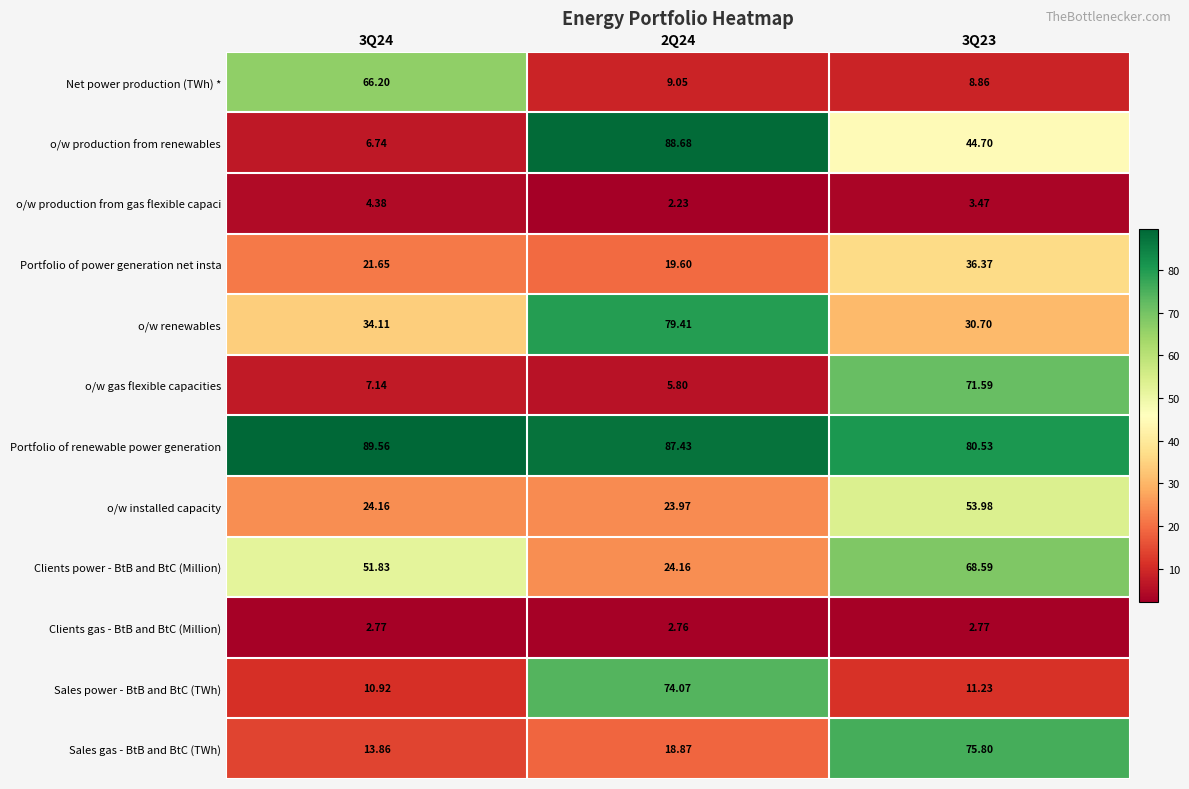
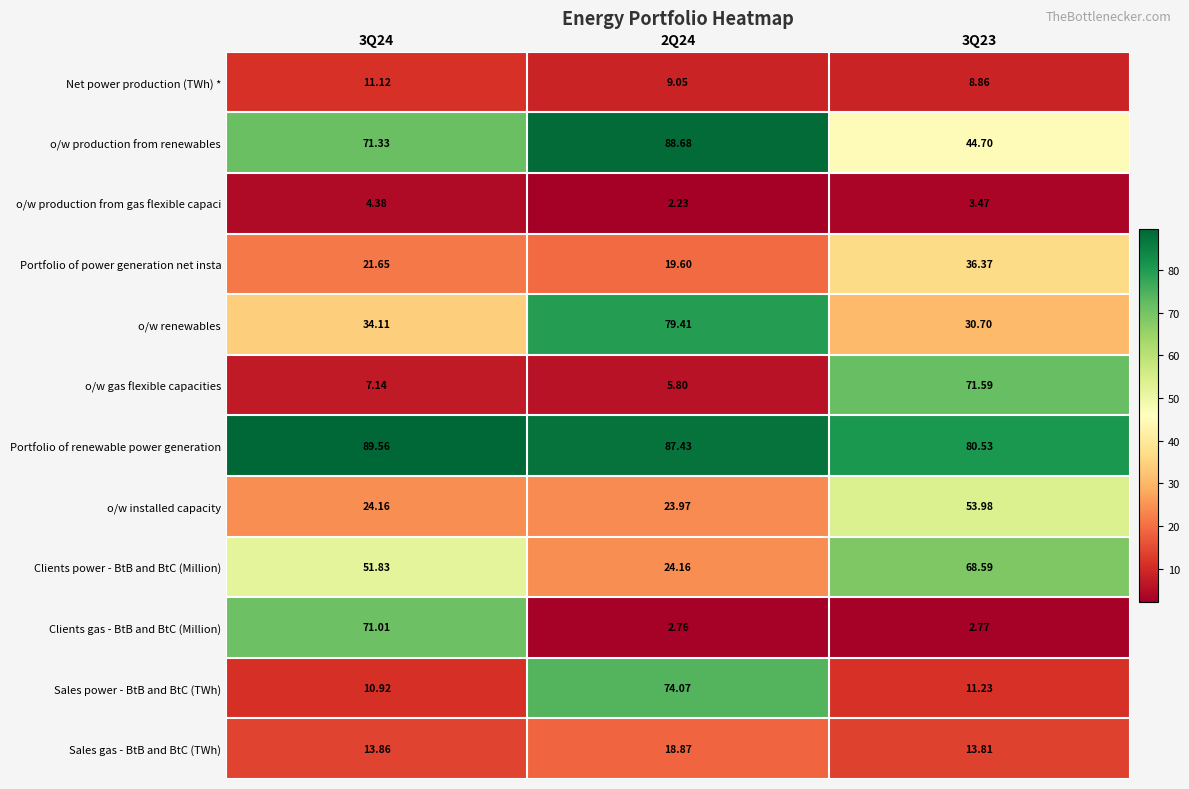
  {
    "Net power production (TWh) *": {
-     "3Q24": 66.20,
+     "3Q24": 11.12,
      "2Q24": 9.05,
      "3Q23": 8.86
    },
    "o/w production from renewables": {
-     "3Q24": 6.74,
+     "3Q24": 71.33,
      "2Q24": 88.68,
      "3Q23": 44.70
    },
    "o/w production from gas flexible capaci": {
      "3Q24": 4.38,
      "2Q24": 2.23,
      "3Q23": 3.47
    },
    "Portfolio of power generation net insta": {
      "3Q24": 21.65,
      "2Q24": 19.60,
      "3Q23": 36.37
    },
    "o/w renewables": {
      "3Q24": 34.11,
      "2Q24": 79.41,
      "3Q23": 30.70
    },
    "o/w gas flexible capacities": {
      "3Q24": 7.14,
      "2Q24": 5.80,
      "3Q23": 71.59
    },
    "Portfolio of renewable power generation": {
      "3Q24": 89.56,
      "2Q24": 87.43,
      "3Q23": 80.53
    },
    "o/w installed capacity": {
      "3Q24": 24.16,
      "2Q24": 23.97,
      "3Q23": 53.98
    },
    "Clients power - BtB and BtC (Million)": {
      "3Q24": 51.83,
      "2Q24": 24.16,
      "3Q23": 68.59
    },
    "Clients gas - BtB and BtC (Million)": {
-     "3Q24": 2.77,
+     "3Q24": 71.01,
      "2Q24": 2.76,
      "3Q23": 2.77
    },
    "Sales power - BtB and BtC (TWh)": {
      "3Q24": 10.92,
      "2Q24": 74.07,
      "3Q23": 11.23
    },
    "Sales gas - BtB and BtC (TWh)": {
      "3Q24": 13.86,
      "2Q24": 18.87,
-     "3Q23": 75.80
+     "3Q23": 13.81
    }
  }
